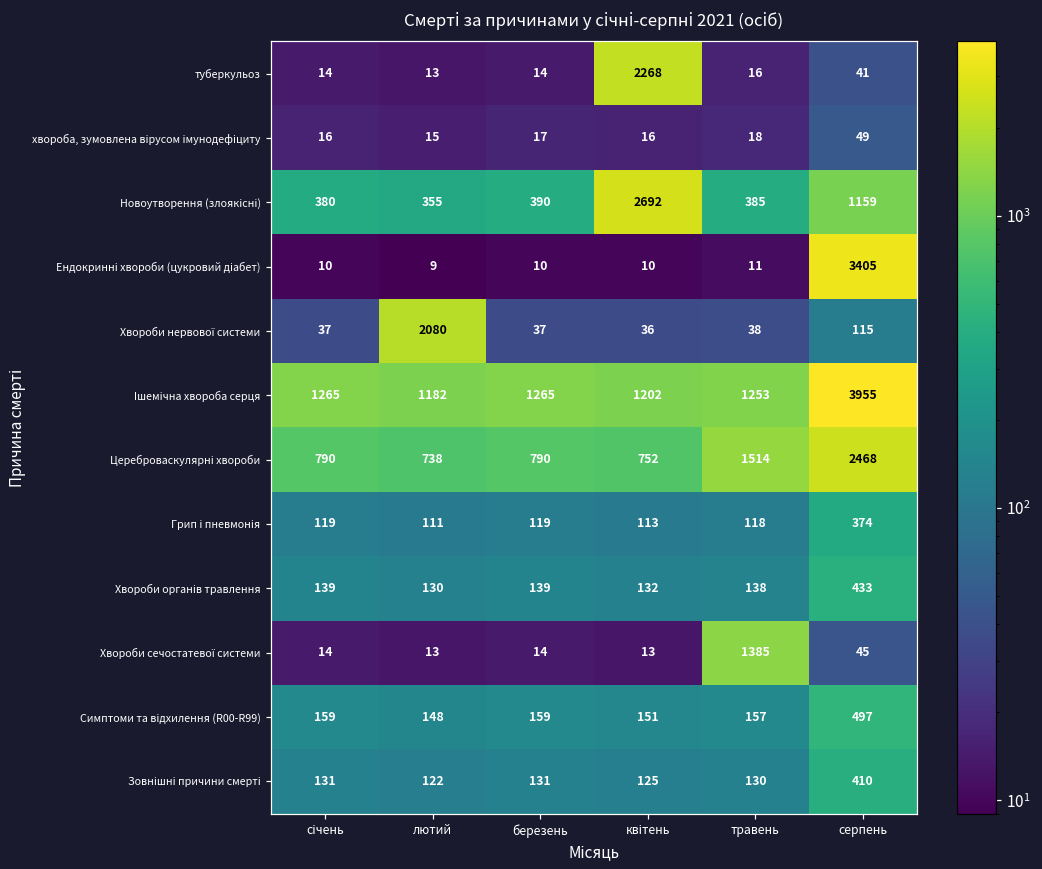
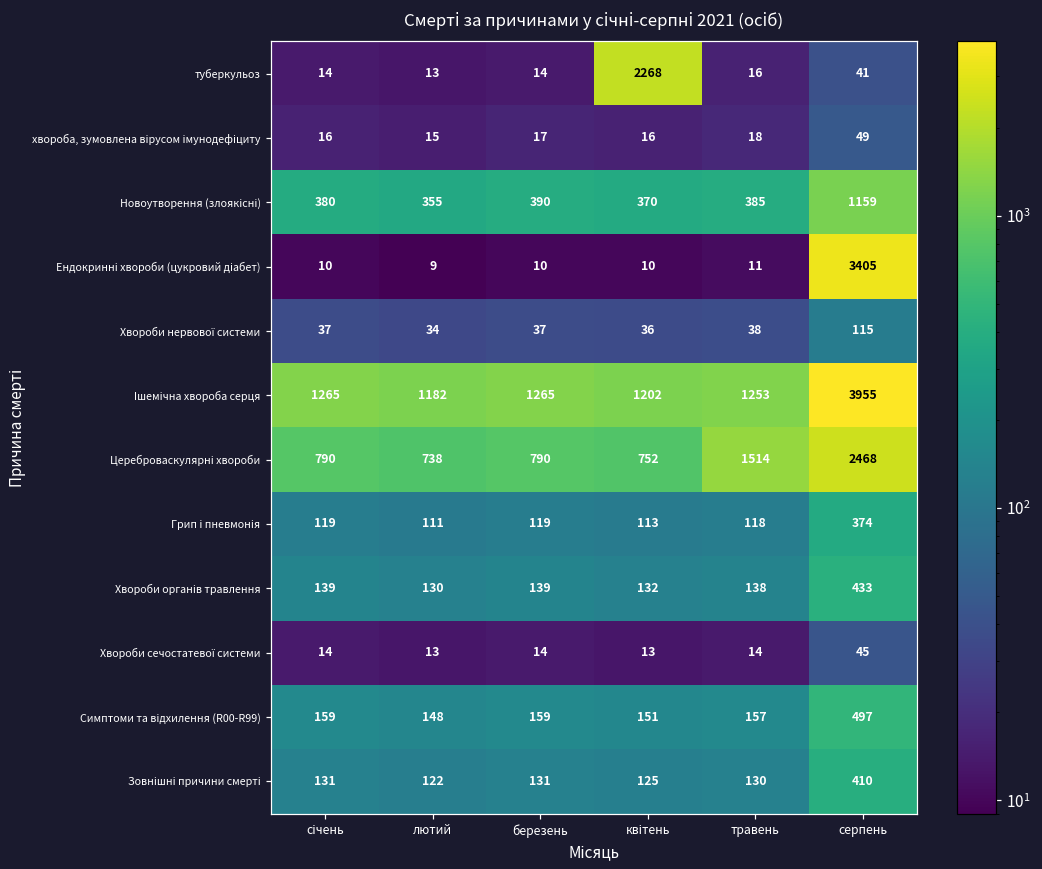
  {
    "туберкульоз": {
      "січень": 14,
      "лютий": 13,
      "березень": 14,
      "квітень": 2268,
      "травень": 16,
      "серпень": 41
    },
    "хвороба, зумовлена вірусом імунодефіциту": {
      "січень": 16,
      "лютий": 15,
      "березень": 17,
      "квітень": 16,
      "травень": 18,
      "серпень": 49
    },
    "Новоутворення (злоякісні)": {
      "січень": 380,
      "лютий": 355,
      "березень": 390,
-     "квітень": 2692,
+     "квітень": 370,
      "травень": 385,
      "серпень": 1159
    },
    "Ендокринні хвороби (цукровий діабет)": {
      "січень": 10,
      "лютий": 9,
      "березень": 10,
      "квітень": 10,
      "травень": 11,
      "серпень": 3405
    },
    "Хвороби нервової системи": {
      "січень": 37,
-     "лютий": 2080,
+     "лютий": 34,
      "березень": 37,
      "квітень": 36,
      "травень": 38,
      "серпень": 115
    },
    "Ішемічна хвороба серця": {
      "січень": 1265,
      "лютий": 1182,
      "березень": 1265,
      "квітень": 1202,
      "травень": 1253,
      "серпень": 3955
    },
    "Цереброваскулярні хвороби": {
      "січень": 790,
      "лютий": 738,
      "березень": 790,
      "квітень": 752,
      "травень": 1514,
      "серпень": 2468
    },
    "Грип і пневмонія": {
      "січень": 119,
      "лютий": 111,
      "березень": 119,
      "квітень": 113,
      "травень": 118,
      "серпень": 374
    },
    "Хвороби органів травлення": {
      "січень": 139,
      "лютий": 130,
      "березень": 139,
      "квітень": 132,
      "травень": 138,
      "серпень": 433
    },
    "Хвороби сечостатевої системи": {
      "січень": 14,
      "лютий": 13,
      "березень": 14,
      "квітень": 13,
-     "травень": 1385,
+     "травень": 14,
      "серпень": 45
    },
    "Симптоми та відхилення (R00-R99)": {
      "січень": 159,
      "лютий": 148,
      "березень": 159,
      "квітень": 151,
      "травень": 157,
      "серпень": 497
    },
    "Зовнішні причини смерті": {
      "січень": 131,
      "лютий": 122,
      "березень": 131,
      "квітень": 125,
      "травень": 130,
      "серпень": 410
    }
  }
